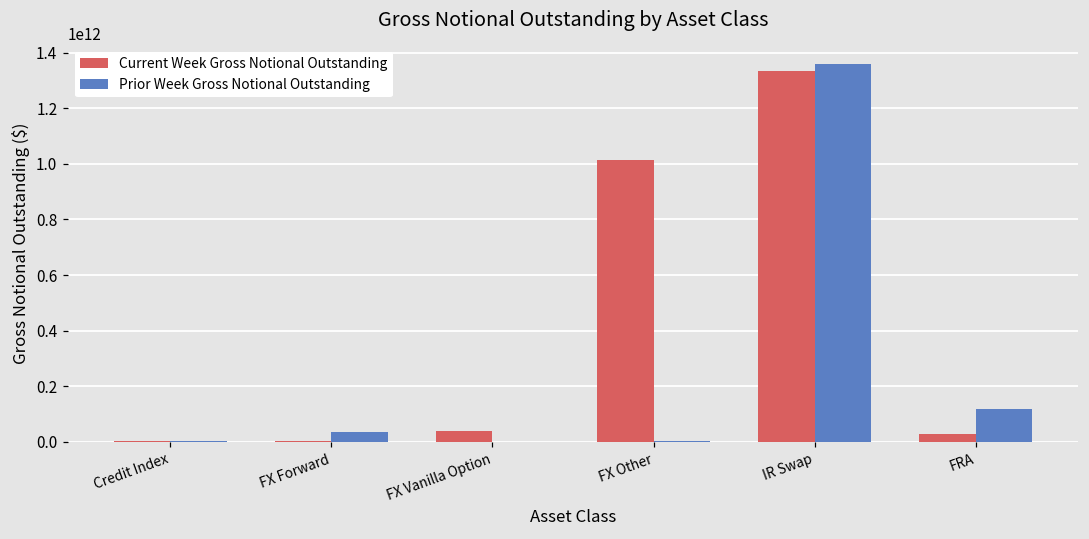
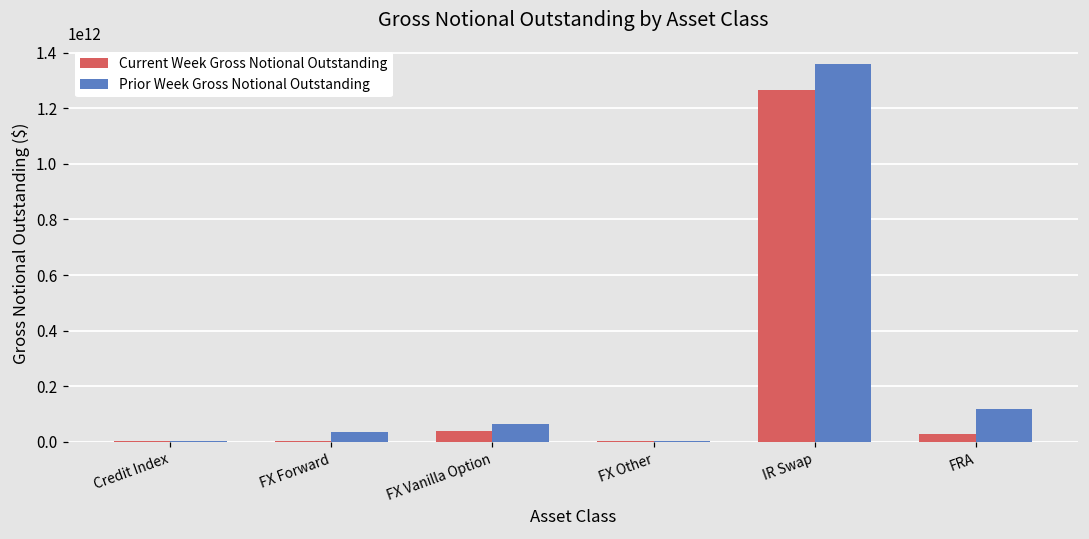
  {
    "Current Week Gross Notional Outstanding": {
      "FX Vanilla Option": 40000000000,
-     "FX Other": 1010000000000,
-     "IR Swap": 1330000000000,
+     "FX Other": 0,
+     "IR Swap": 1270000000000,
      "FRA": 30000000000
    },
    "Prior Week Gross Notional Outstanding": {
      "FX Forward": 30000000000,
-     "FX Vanilla Option": 0,
+     "FX Vanilla Option": 60000000000,
      "IR Swap": 1360000000000,
      "FRA": 120000000000
    }
  }
